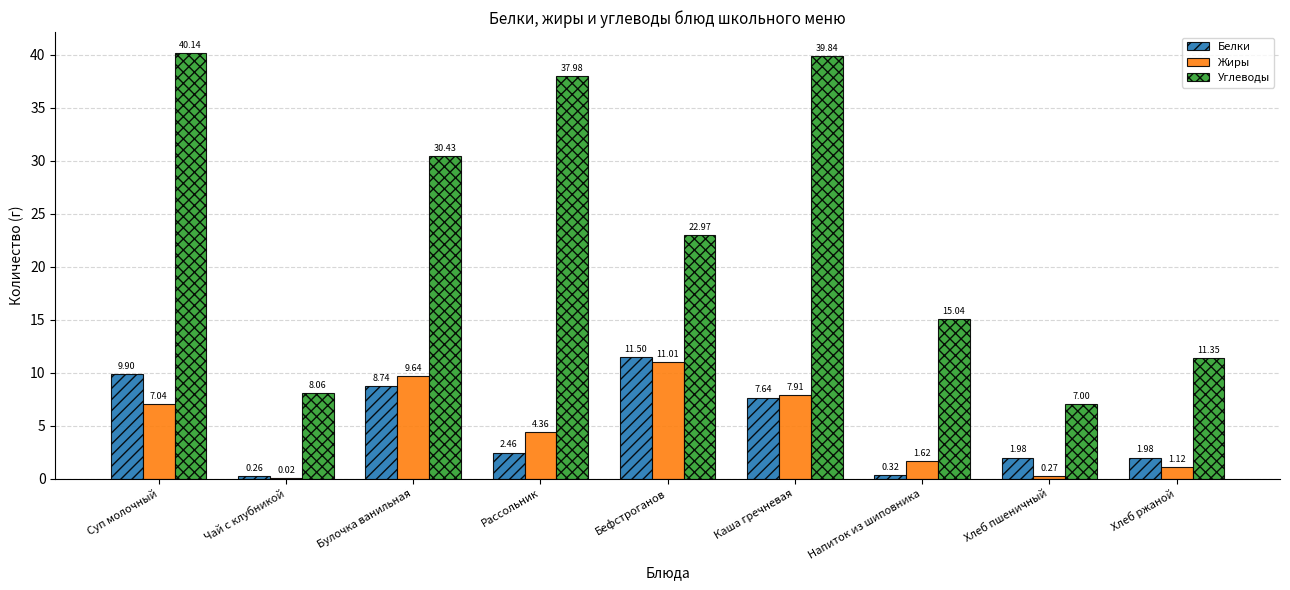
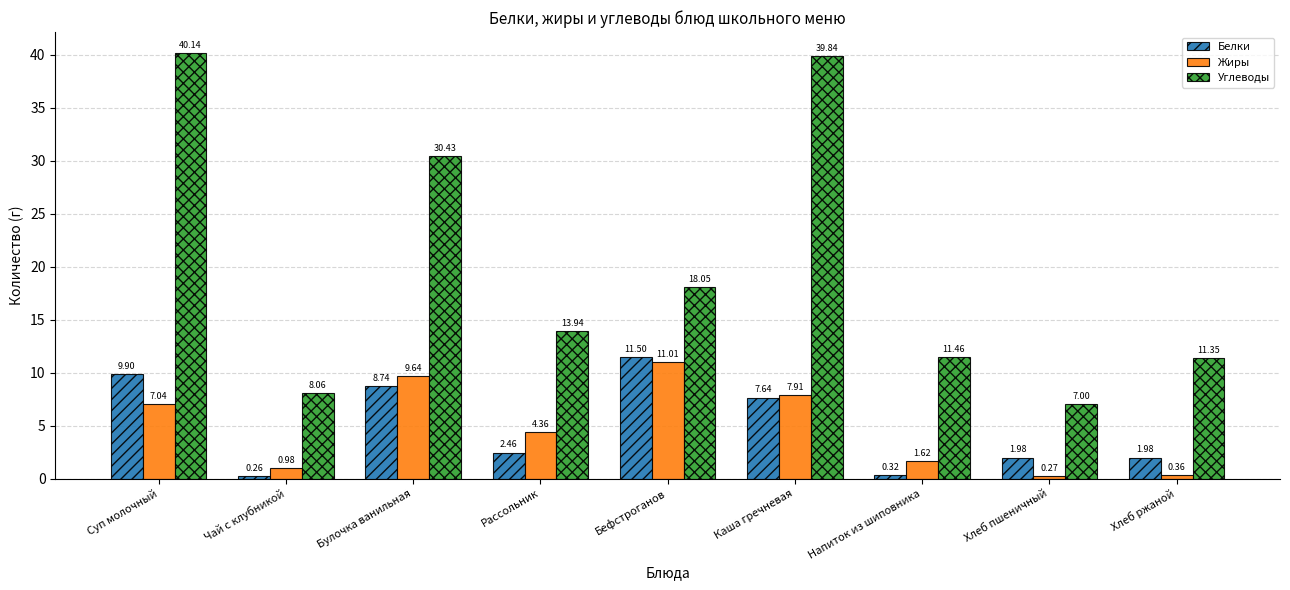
  {
    "Белки": {
      "Суп молочный": 9.90,
      "Чай с клубникой": 0.26,
      "Булочка ванильная": 8.74,
      "Рассольник": 2.46,
      "Бефстроганов": 11.50,
      "Каша гречневая": 7.64,
      "Напиток из шиповника": 0.32,
      "Хлеб пшеничный": 1.98,
      "Хлеб ржаной": 1.98
    },
    "Жиры": {
      "Суп молочный": 7.04,
-     "Чай с клубникой": 0.02,
+     "Чай с клубникой": 0.98,
      "Булочка ванильная": 9.64,
      "Рассольник": 4.36,
      "Бефстроганов": 11.01,
      "Каша гречневая": 7.91,
      "Напиток из шиповника": 1.62,
      "Хлеб пшеничный": 0.27,
-     "Хлеб ржаной": 1.12
+     "Хлеб ржаной": 0.36
    },
    "Углеводы": {
      "Суп молочный": 40.14,
      "Чай с клубникой": 8.06,
      "Булочка ванильная": 30.43,
-     "Рассольник": 37.98,
-     "Бефстроганов": 22.97,
+     "Рассольник": 13.94,
+     "Бефстроганов": 18.05,
      "Каша гречневая": 39.84,
-     "Напиток из шиповника": 15.04,
+     "Напиток из шиповника": 11.46,
      "Хлеб пшеничный": 7.00,
      "Хлеб ржаной": 11.35
    }
  }
